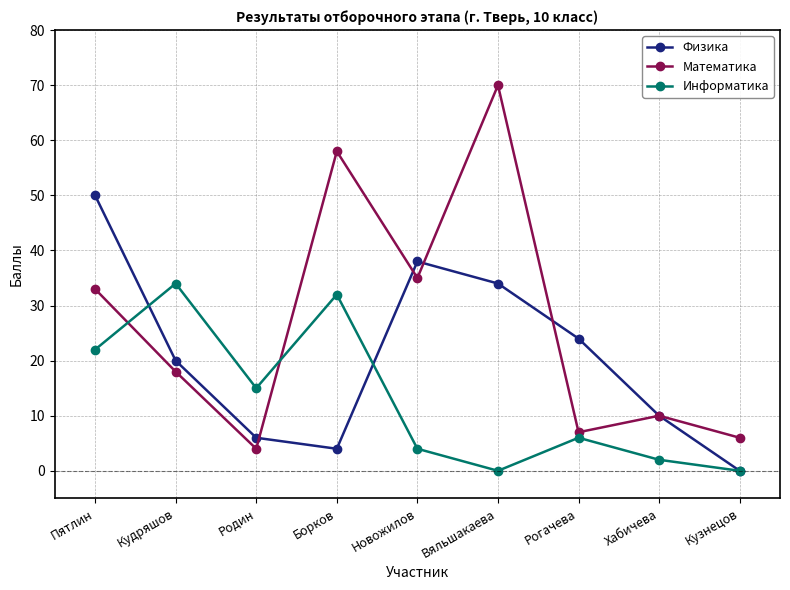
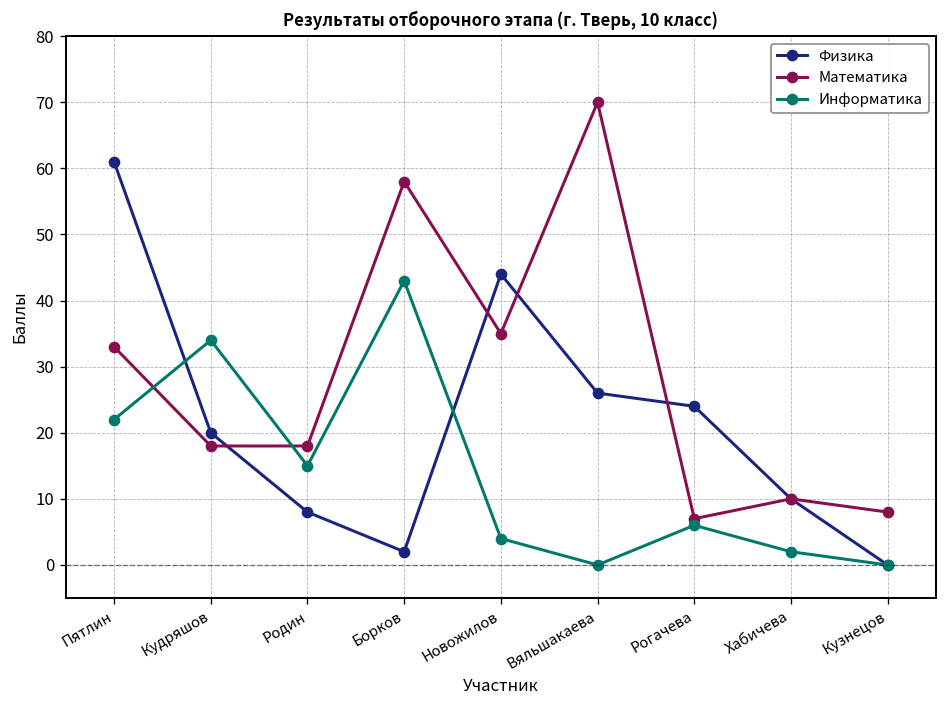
  {
    "Физика": {
-     "Пятлин": 50,
+     "Пятлин": 61,
      "Кудряшов": 20,
-     "Родин": 6,
-     "Борков": 4,
-     "Новожилов": 38,
-     "Вяльшакаева": 34,
+     "Родин": 8,
+     "Борков": 2,
+     "Новожилов": 44,
+     "Вяльшакаева": 26,
      "Рогачева": 24
    },
    "Математика": {
      "Пятлин": 33,
      "Кудряшов": 18,
-     "Родин": 4,
+     "Родин": 18,
      "Борков": 58,
      "Новожилов": 35,
      "Вяльшакаева": 70,
      "Рогачева": 7,
-     "Кузнецов": 6
+     "Кузнецов": 8
    },
    "Информатика": {
      "Пятлин": 22,
      "Кудряшов": 34,
      "Родин": 15,
-     "Борков": 32,
+     "Борков": 43,
      "Новожилов": 4,
      "Вяльшакаева": 0,
      "Рогачева": 6,
      "Хабичева": 2
    }
  }
